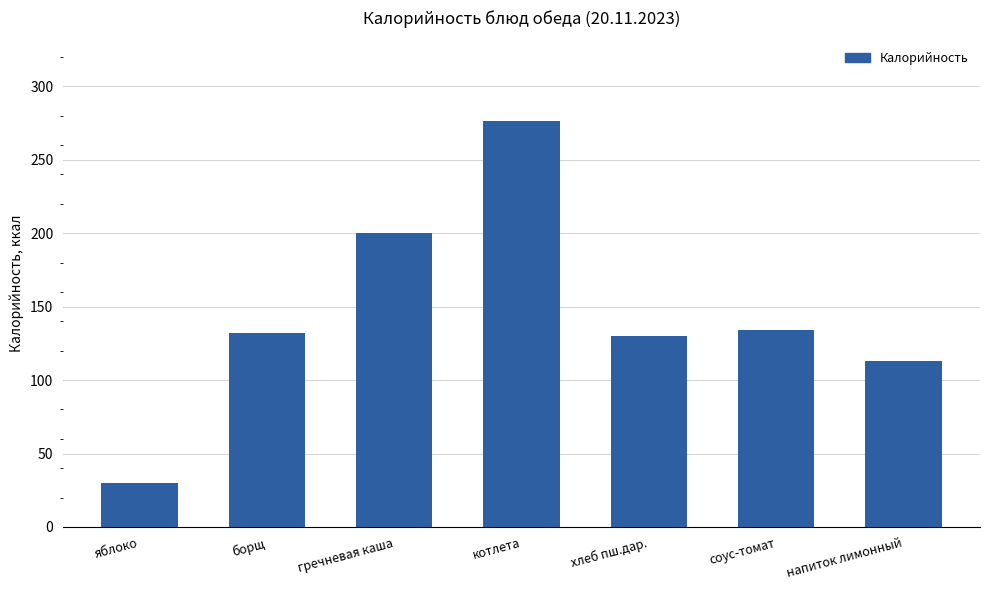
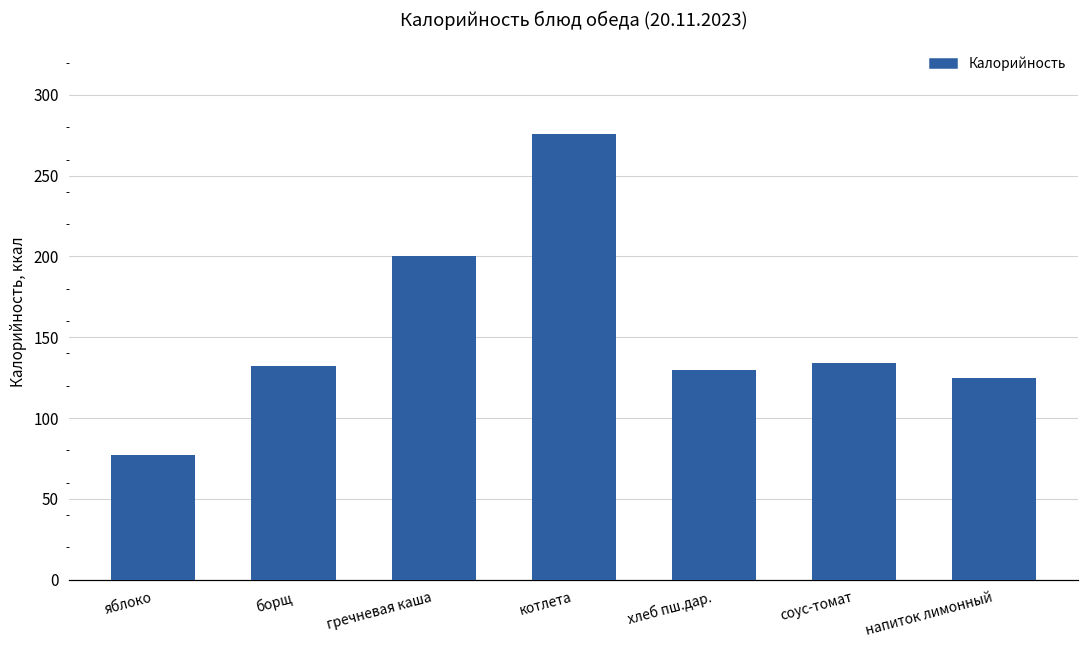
  {
-   "яблоко": 30,
+   "яблоко": 77,
    "борщ": 132,
    "гречневая каша": 200,
    "котлета": 276,
    "хлеб пш.дар.": 130,
    "соус-томат": 134,
-   "напиток лимонный": 113
+   "напиток лимонный": 125
  }
